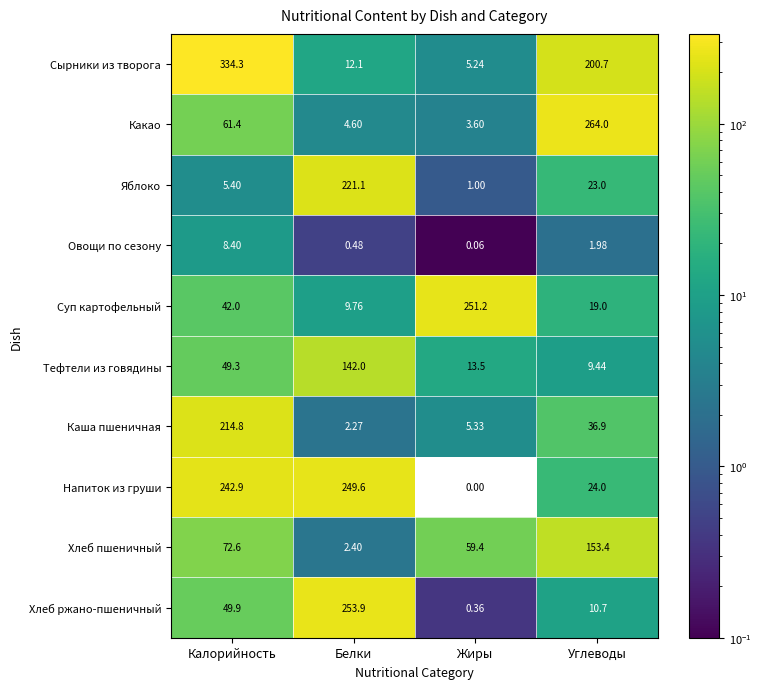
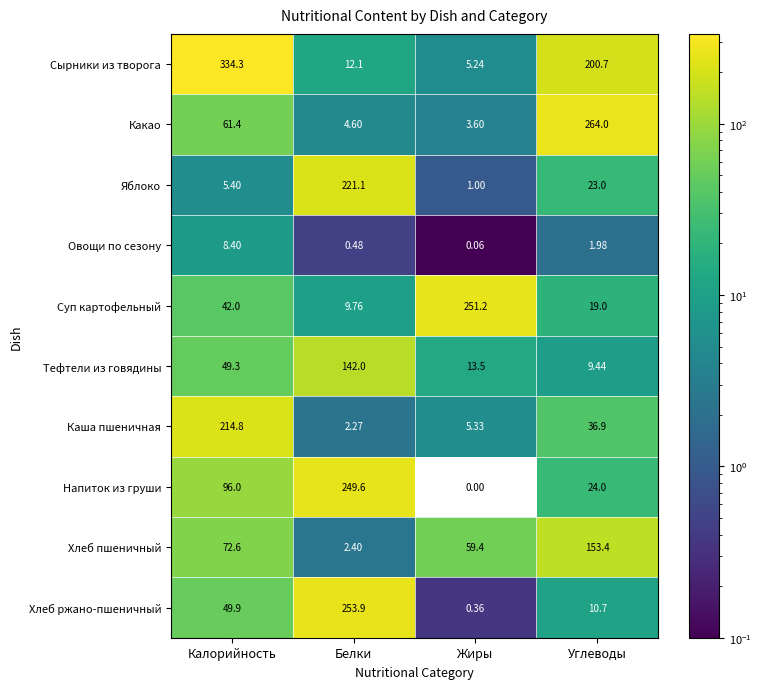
  {
    "Сырники из творога": {
      "Калорийность": 334.3,
      "Белки": 12.1,
      "Жиры": 5.24,
      "Углеводы": 200.7
    },
    "Какао": {
      "Калорийность": 61.4,
      "Белки": 4.60,
      "Жиры": 3.60,
      "Углеводы": 264.0
    },
    "Яблоко": {
      "Калорийность": 5.40,
      "Белки": 221.1,
      "Жиры": 1.00,
      "Углеводы": 23.0
    },
    "Овощи по сезону": {
      "Калорийность": 8.40,
      "Белки": 0.48,
      "Жиры": 0.06,
      "Углеводы": 1.98
    },
    "Суп картофельный": {
      "Калорийность": 42.0,
      "Белки": 9.76,
      "Жиры": 251.2,
      "Углеводы": 19.0
    },
    "Тефтели из говядины": {
      "Калорийность": 49.3,
      "Белки": 142.0,
      "Жиры": 13.5,
      "Углеводы": 9.44
    },
    "Каша пшеничная": {
      "Калорийность": 214.8,
      "Белки": 2.27,
      "Жиры": 5.33,
      "Углеводы": 36.9
    },
    "Напиток из груши": {
-     "Калорийность": 242.9,
+     "Калорийность": 96.0,
      "Белки": 249.6,
      "Жиры": 0.00,
      "Углеводы": 24.0
    },
    "Хлеб пшеничный": {
      "Калорийность": 72.6,
      "Белки": 2.40,
      "Жиры": 59.4,
      "Углеводы": 153.4
    },
    "Хлеб ржано-пшеничный": {
      "Калорийность": 49.9,
      "Белки": 253.9,
      "Жиры": 0.36,
      "Углеводы": 10.7
    }
  }
